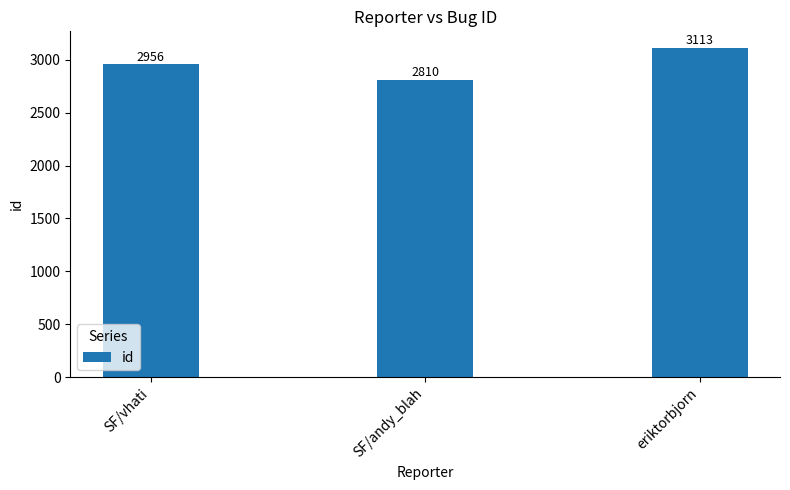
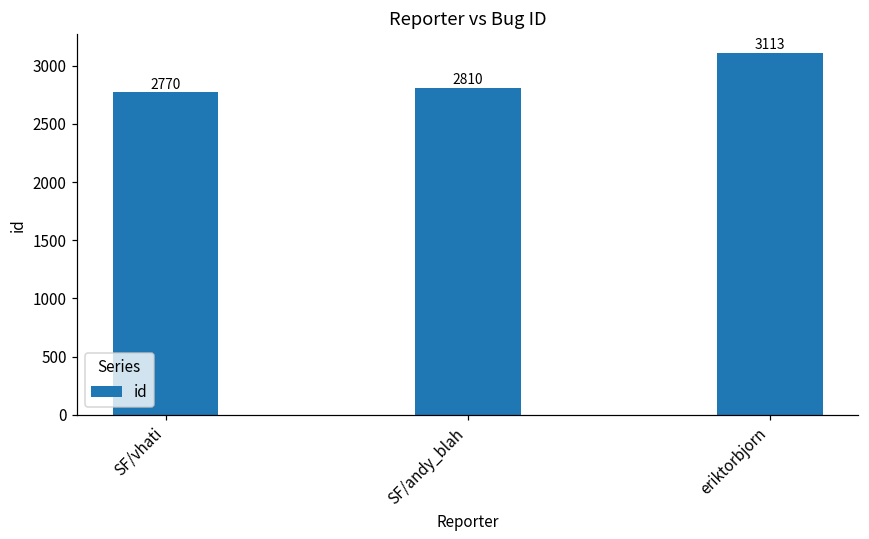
  {
-   "SF/vhati": 2956,
+   "SF/vhati": 2770,
    "SF/andy_blah": 2810,
    "eriktorbjorn": 3113
  }
